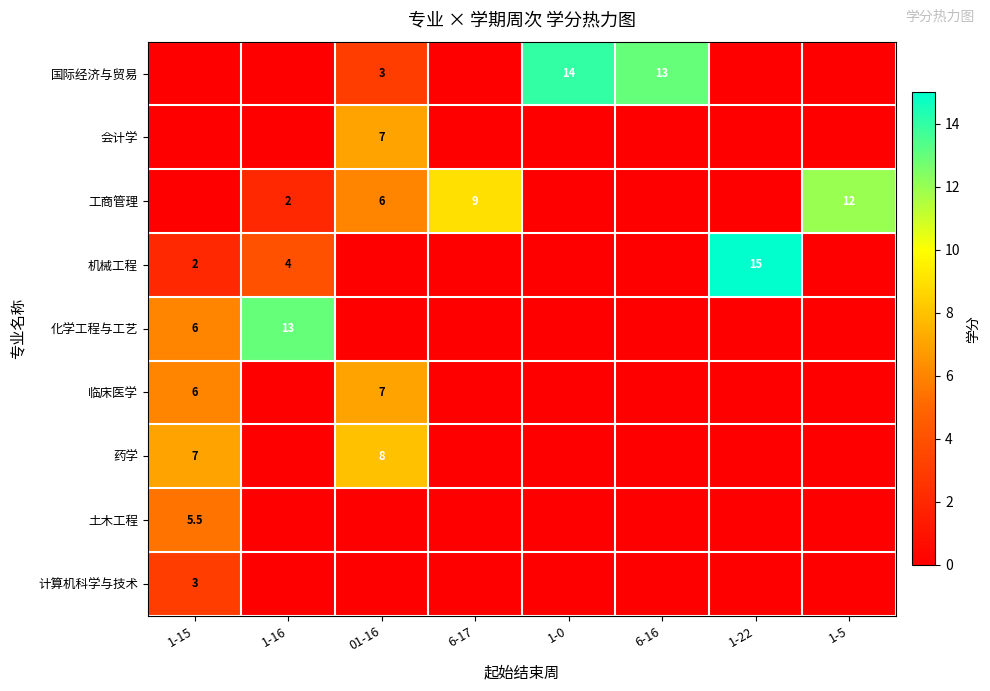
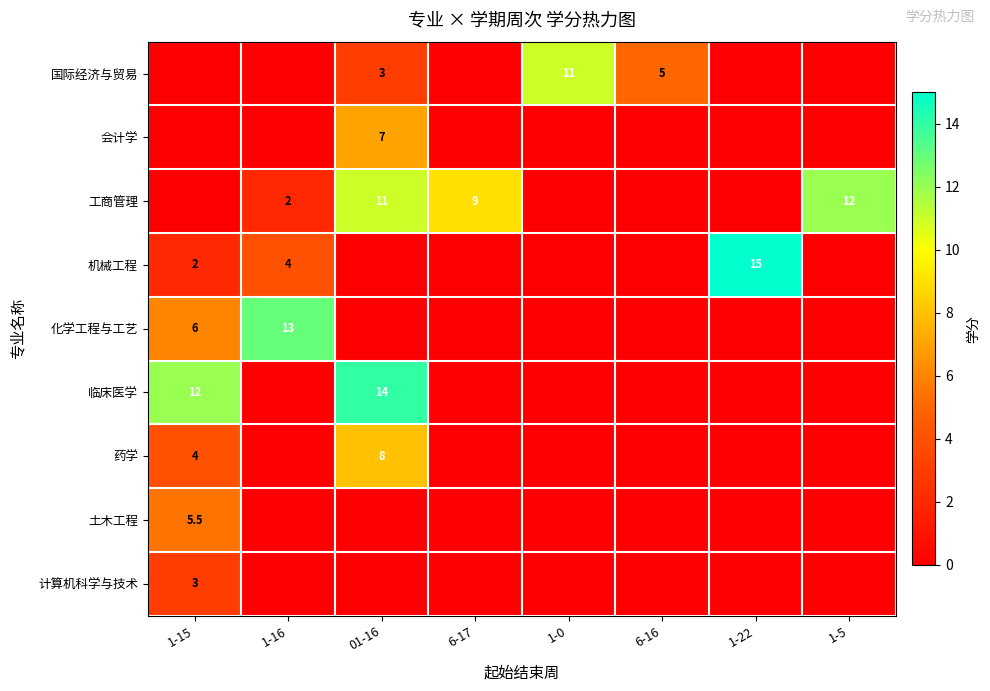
  {
    "国际经济与贸易": {
      "01-16": 3,
-     "1-0": 14,
-     "6-16": 13
+     "1-0": 11,
+     "6-16": 5
    },
    "会计学": {
      "01-16": 7
    },
    "工商管理": {
      "1-16": 2,
-     "01-16": 6,
+     "01-16": 11,
      "6-17": 9,
      "1-5": 12
    },
    "机械工程": {
      "1-15": 2,
      "1-16": 4,
      "1-22": 15
    },
    "化学工程与工艺": {
      "1-15": 6,
      "1-16": 13
    },
    "临床医学": {
-     "1-15": 6,
-     "01-16": 7
+     "1-15": 12,
+     "01-16": 14
    },
    "药学": {
-     "1-15": 7,
+     "1-15": 4,
      "01-16": 8
    },
    "土木工程": {
      "1-15": 5.5
    },
    "计算机科学与技术": {
      "1-15": 3
    }
  }
